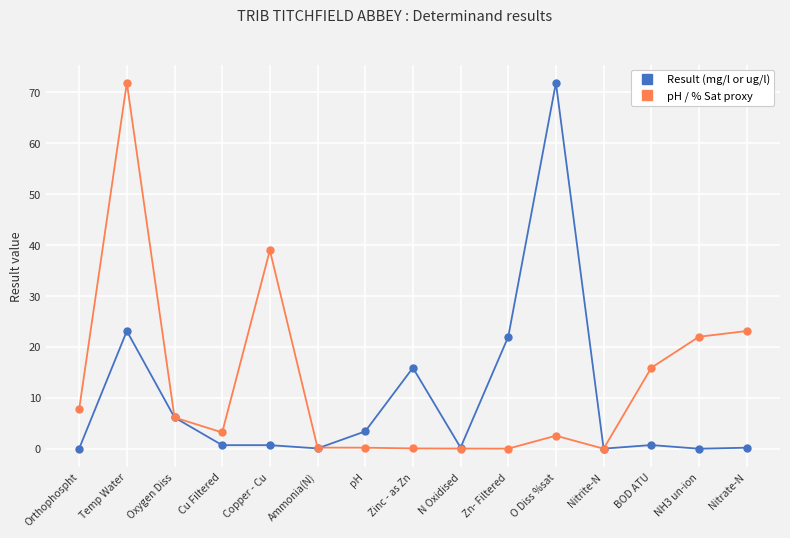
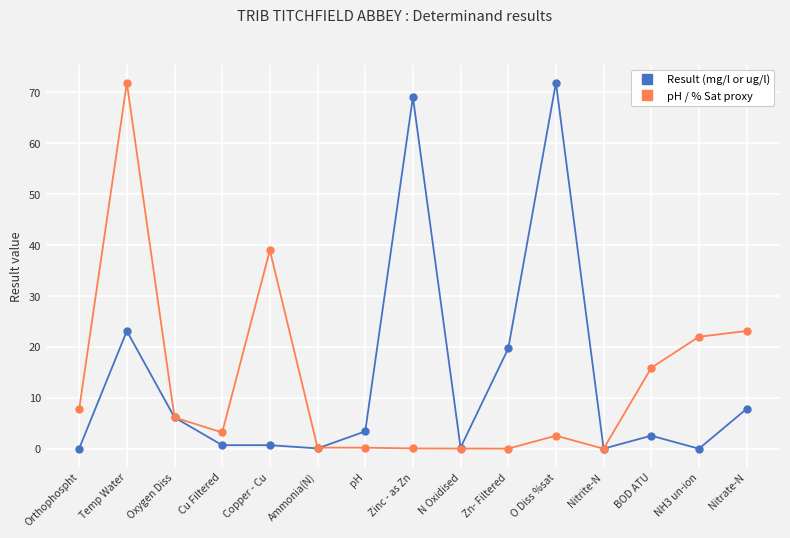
  {
    "Result (mg/l or ug/l)": {
      "Orthophospht": 0,
      "Temp Water": 23,
      "Cu Filtered": 1,
      "Copper - Cu": 1,
      "pH": 3,
-     "Zinc - as Zn": 16,
-     "Zn- Filtered": 22,
+     "Zinc - as Zn": 69,
+     "Zn- Filtered": 20,
      "O Diss %sat": 72,
-     "BOD ATU": 1,
+     "BOD ATU": 3,
      "NH3 un-ion": 0,
-     "Nitrate-N": 0
+     "Nitrate-N": 8
    },
    "pH / % Sat proxy": {
      "Orthophospht": 8,
      "Temp Water": 72,
      "Cu Filtered": 3,
      "Copper - Cu": 39,
      "pH": 0,
      "Zinc - as Zn": 0,
      "Zn- Filtered": 0,
      "O Diss %sat": 3,
      "BOD ATU": 16,
      "NH3 un-ion": 22,
      "Nitrate-N": 23
    }
  }
